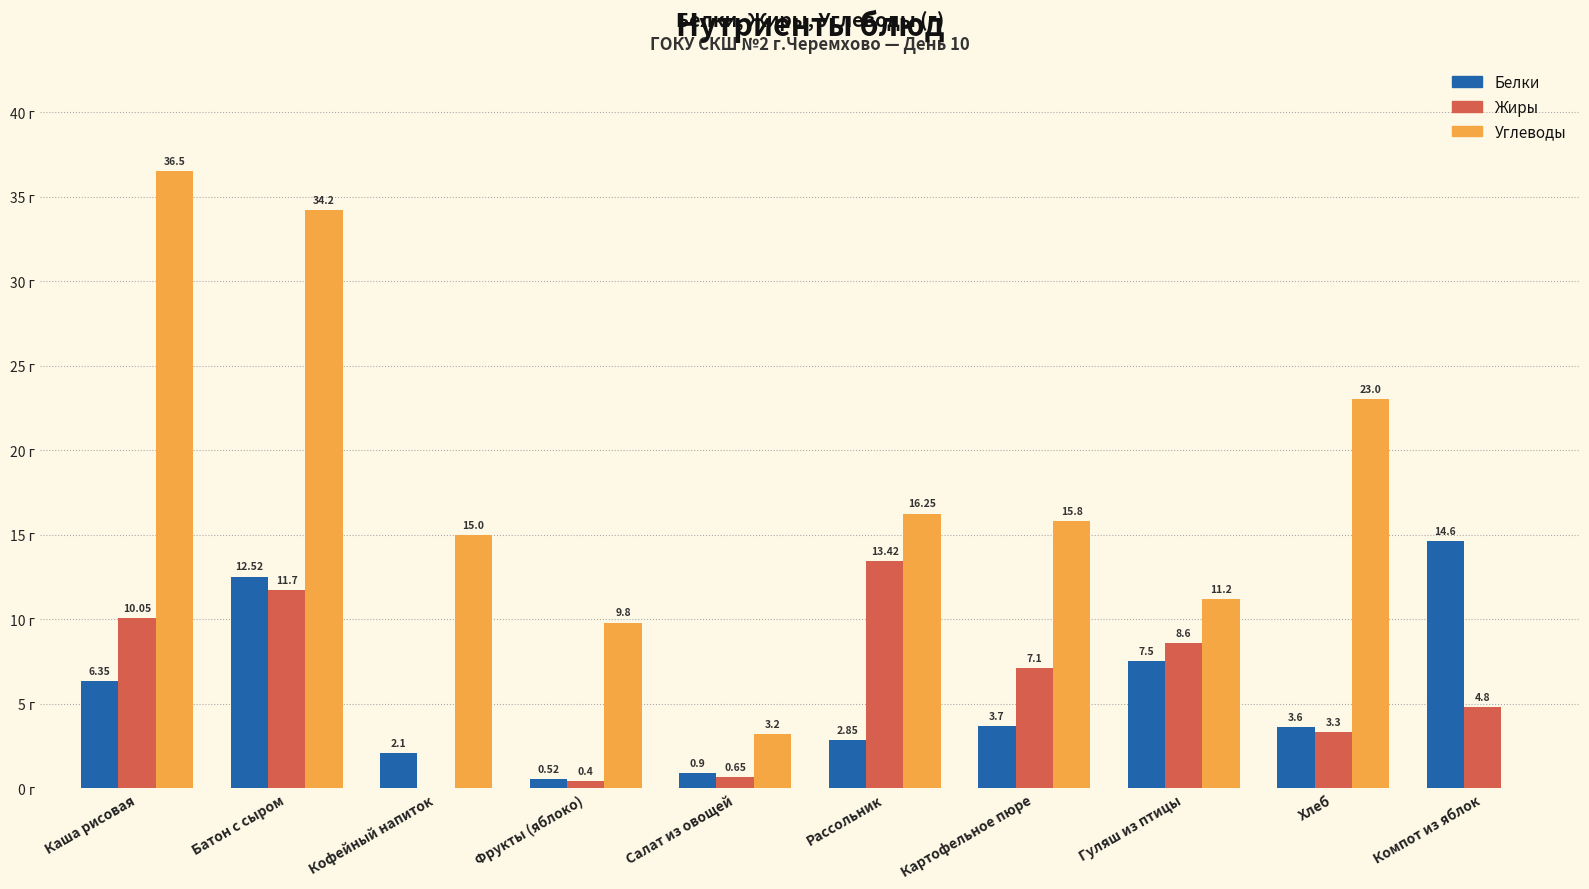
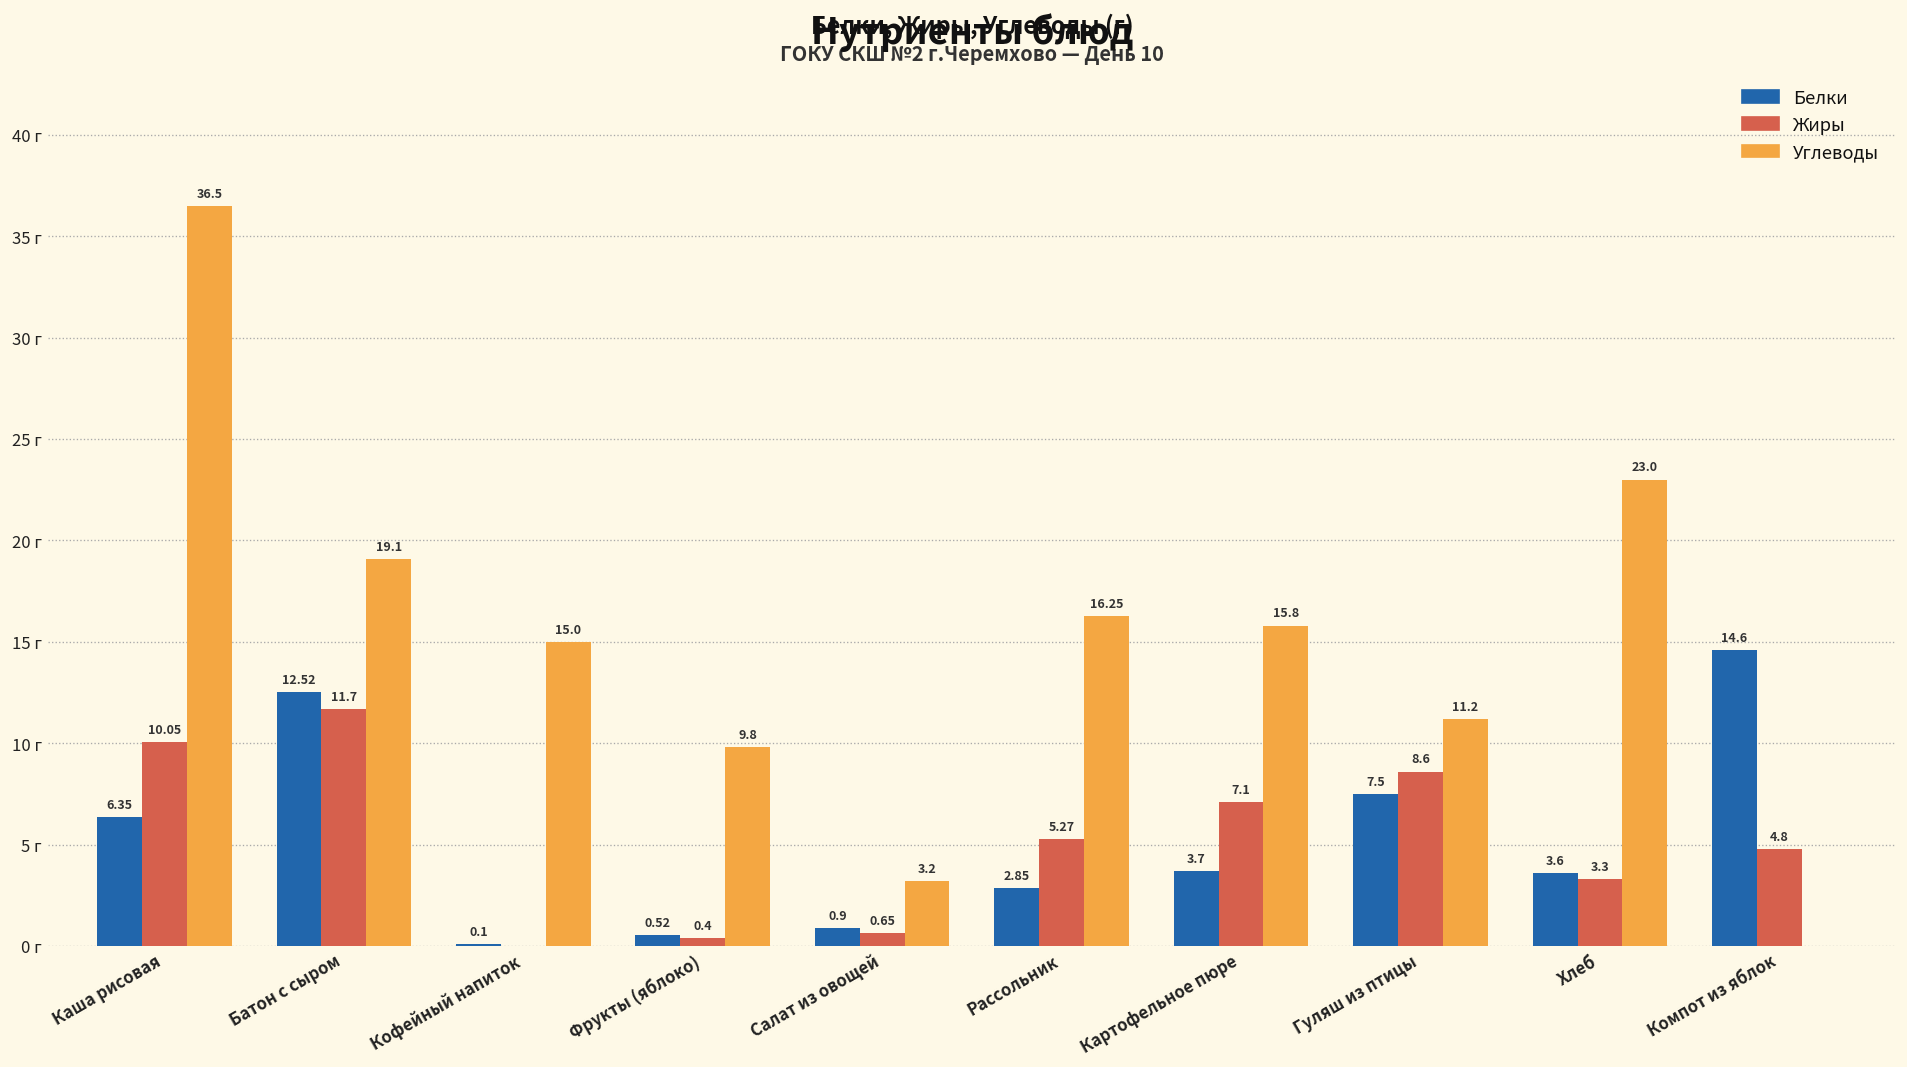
  {
    "Белки": {
      "Каша рисовая": 6.35,
      "Батон с сыром": 12.52,
-     "Кофейный напиток": 2.1,
+     "Кофейный напиток": 0.1,
      "Фрукты (яблоко)": 0.52,
      "Салат из овощей": 0.9,
      "Рассольник": 2.85,
      "Картофельное пюре": 3.7,
      "Гуляш из птицы": 7.5,
      "Хлеб": 3.6,
      "Компот из яблок": 14.6
    },
    "Жиры": {
      "Каша рисовая": 10.05,
      "Батон с сыром": 11.7,
      "Фрукты (яблоко)": 0.4,
      "Салат из овощей": 0.65,
-     "Рассольник": 13.42,
+     "Рассольник": 5.27,
      "Картофельное пюре": 7.1,
      "Гуляш из птицы": 8.6,
      "Хлеб": 3.3,
      "Компот из яблок": 4.8
    },
    "Углеводы": {
      "Каша рисовая": 36.5,
-     "Батон с сыром": 34.2,
+     "Батон с сыром": 19.1,
      "Кофейный напиток": 15.0,
      "Фрукты (яблоко)": 9.8,
      "Салат из овощей": 3.2,
      "Рассольник": 16.25,
      "Картофельное пюре": 15.8,
      "Гуляш из птицы": 11.2,
      "Хлеб": 23.0
    }
  }
